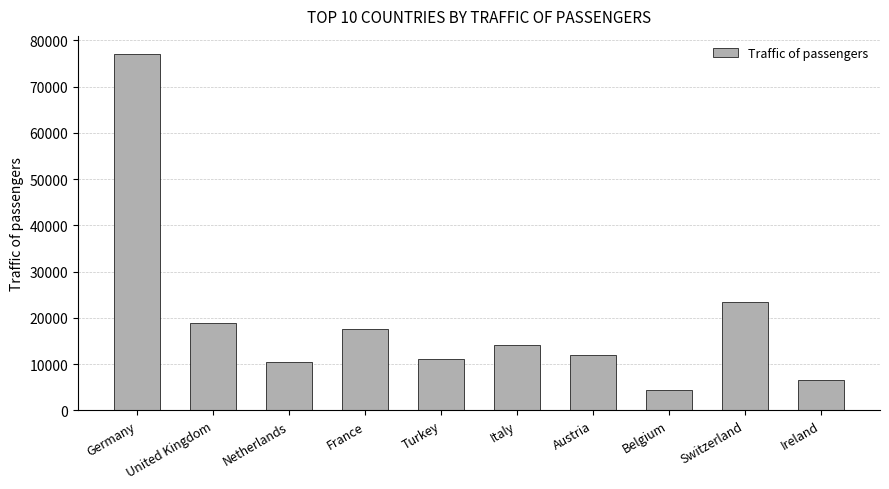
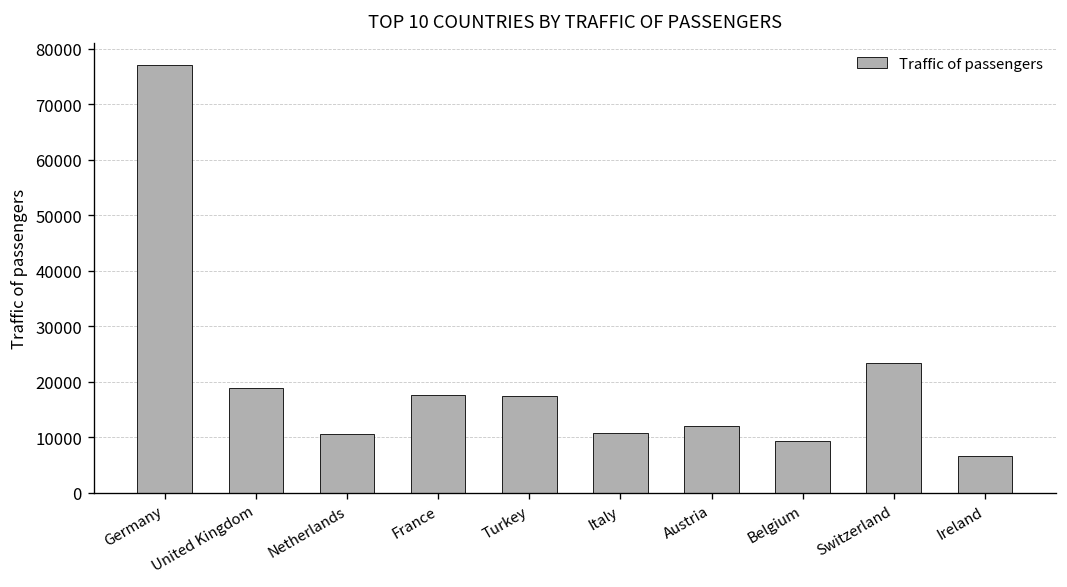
  {
    "Germany": 77000,
    "United Kingdom": 19000,
    "Netherlands": 10000,
    "France": 18000,
-   "Turkey": 11000,
-   "Italy": 14000,
+   "Turkey": 17000,
+   "Italy": 11000,
    "Austria": 12000,
-   "Belgium": 4000,
+   "Belgium": 9000,
    "Switzerland": 23000,
    "Ireland": 7000
  }
